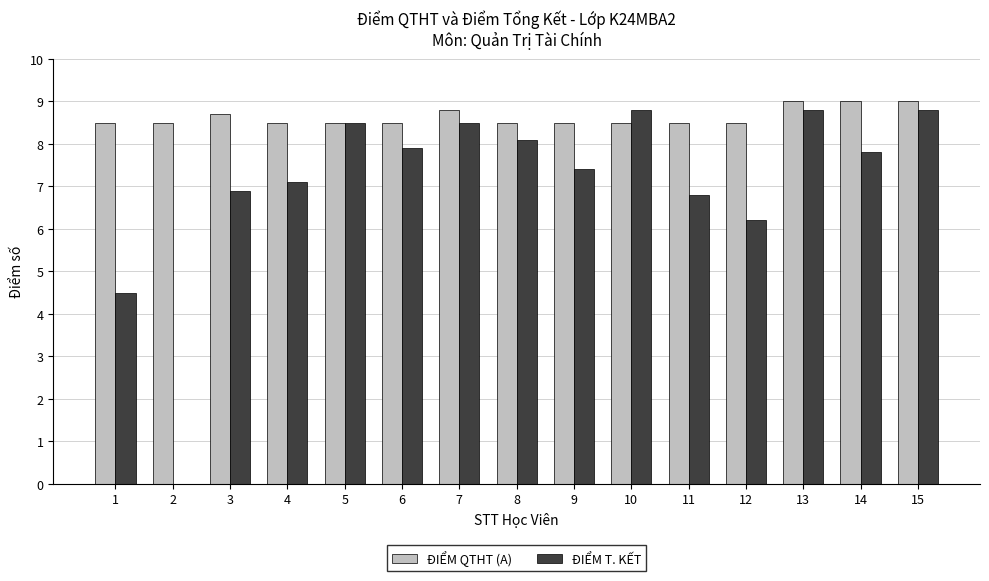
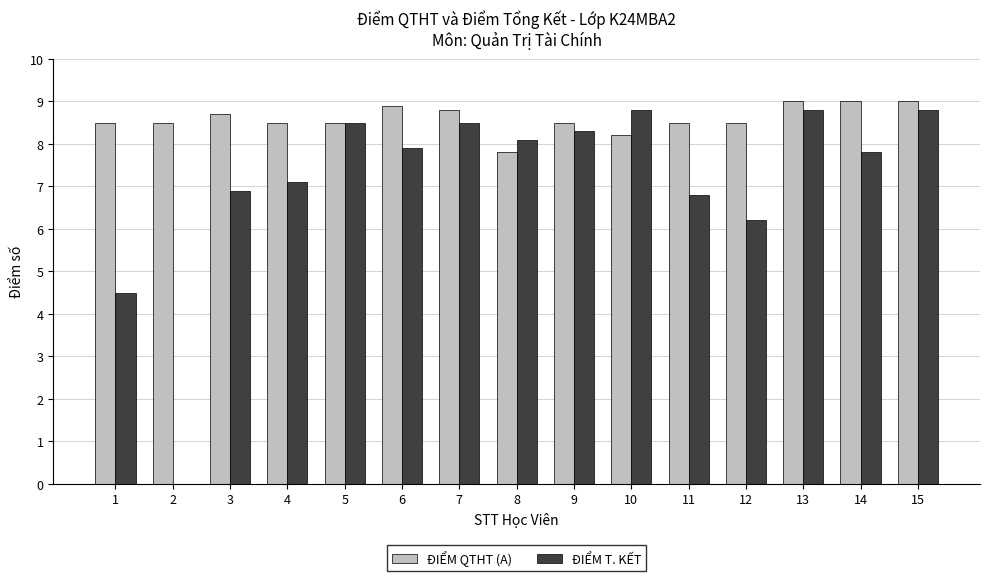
  {
    "ĐIỂM QTHT (A)": {
      "1": 8.5,
      "2": 8.5,
      "3": 8.7,
      "4": 8.5,
      "5": 8.5,
-     "6": 8.5,
+     "6": 8.9,
      "7": 8.8,
-     "8": 8.5,
+     "8": 7.8,
      "9": 8.5,
-     "10": 8.5,
+     "10": 8.2,
      "11": 8.5,
      "12": 8.5,
      "13": 9.0,
      "14": 9.0,
      "15": 9.0
    },
    "ĐIỂM T. KẾT": {
      "1": 4.5,
      "2": 0.0,
      "3": 6.9,
      "4": 7.1,
      "5": 8.5,
      "6": 7.9,
      "7": 8.5,
      "8": 8.1,
-     "9": 7.4,
+     "9": 8.3,
      "10": 8.8,
      "11": 6.8,
      "12": 6.2,
      "13": 8.8,
      "14": 7.8,
      "15": 8.8
    }
  }
